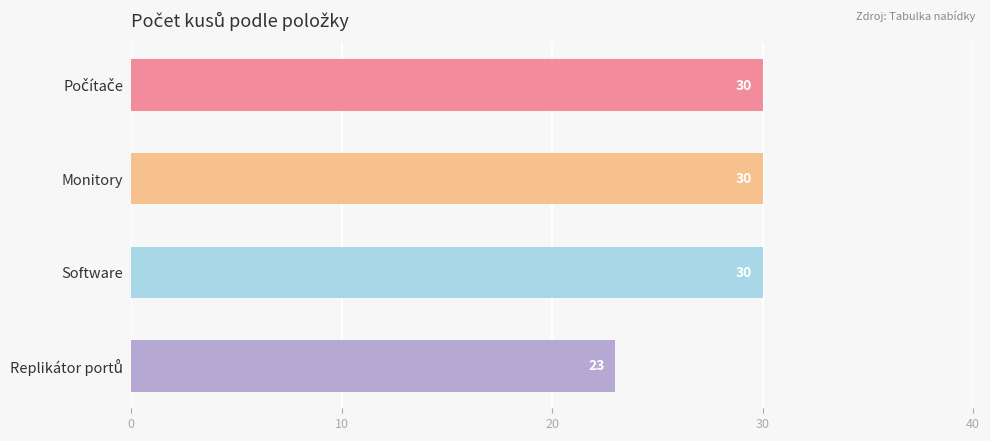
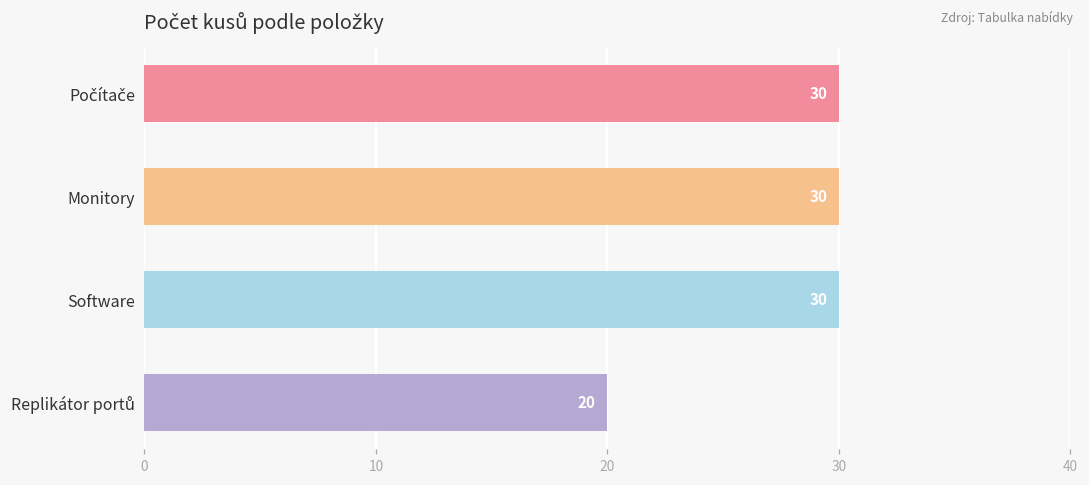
  {
    "Počítače": 30,
    "Monitory": 30,
    "Software": 30,
-   "Replikátor portů": 23
+   "Replikátor portů": 20
  }
